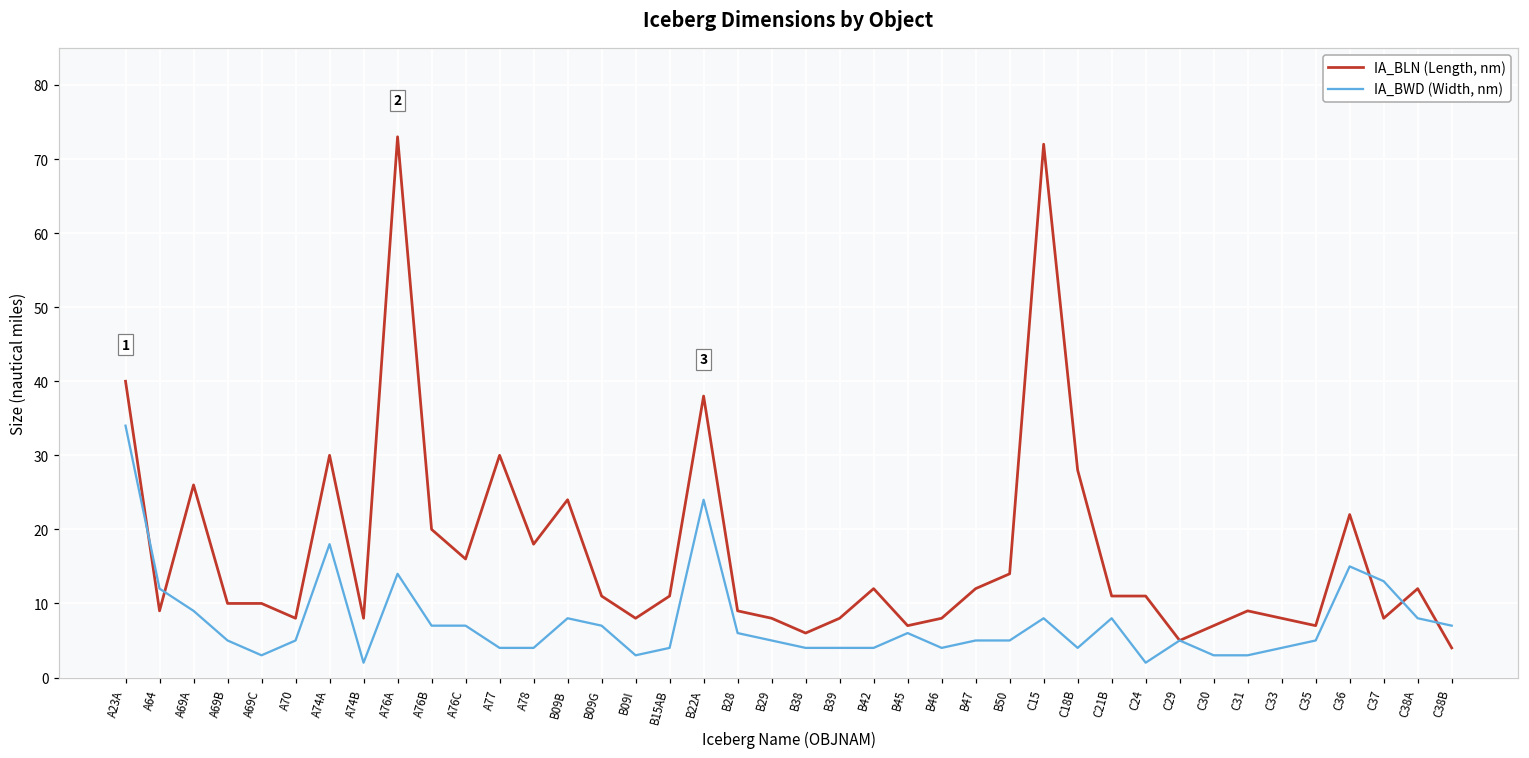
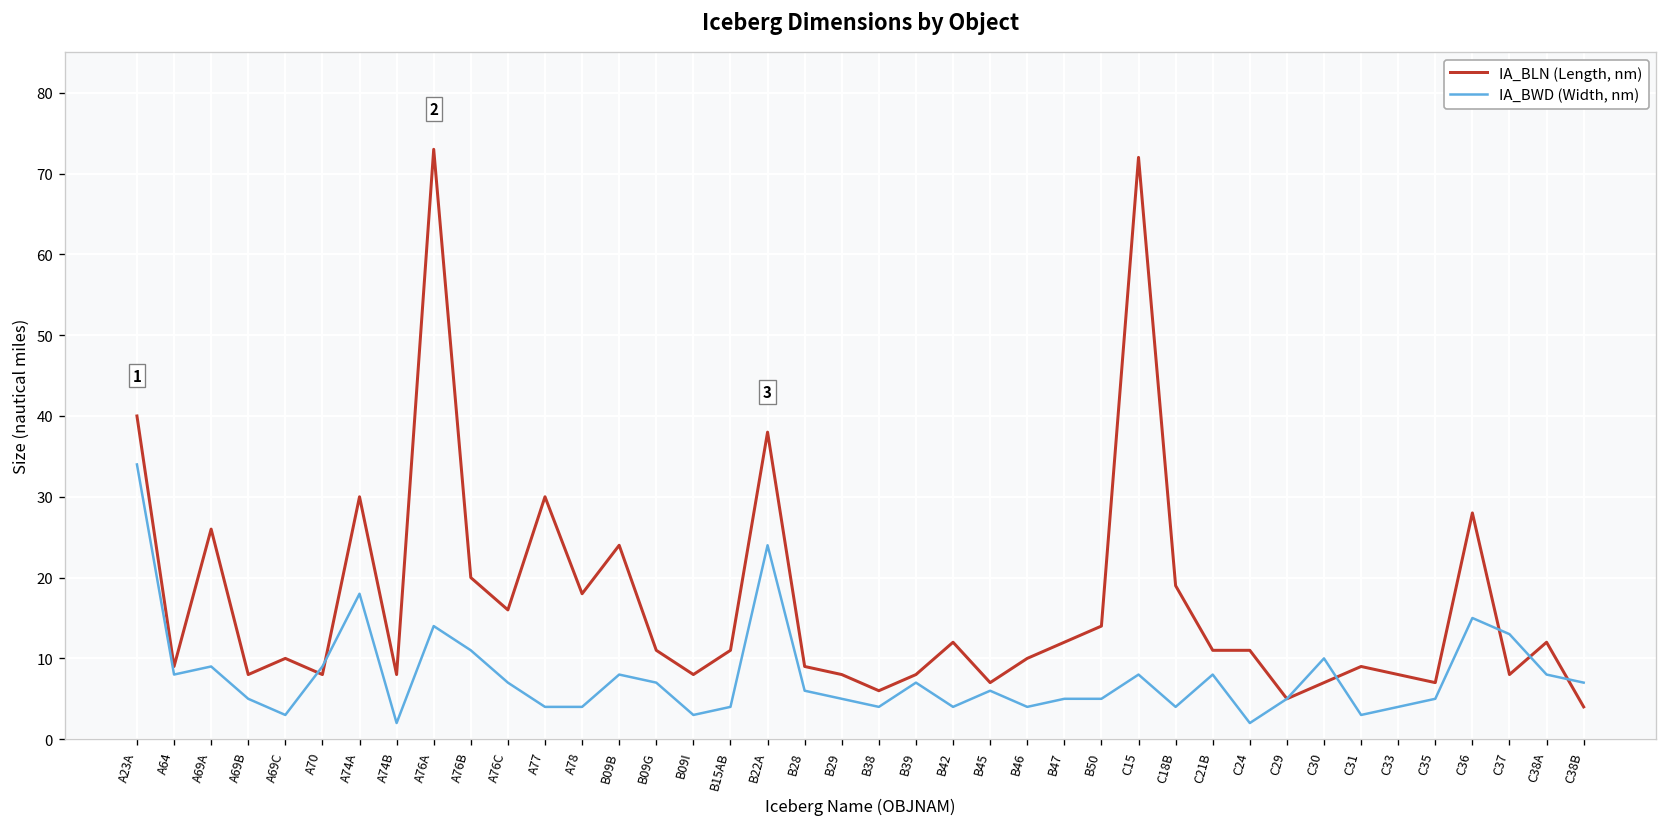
  {
    "IA_BLN (Length, nm)": {
      "A23A": 40,
      "A64": 9,
      "A69A": 26,
-     "A69B": 10,
+     "A69B": 8,
      "A69C": 10,
      "A70": 8,
      "A74A": 30,
      "A74B": 8,
      "A76A": 73,
      "A76B": 20,
      "A76C": 16,
      "A77": 30,
      "A78": 18,
      "B09B": 24,
      "B09G": 11,
      "B09I": 8,
      "B15AB": 11,
      "B22A": 38,
      "B28": 9,
      "B29": 8,
      "B38": 6,
      "B39": 8,
      "B42": 12,
      "B45": 7,
-     "B46": 8,
+     "B46": 10,
      "B47": 12,
      "B50": 14,
      "C15": 72,
-     "C18B": 28,
+     "C18B": 19,
      "C21B": 11,
      "C24": 11,
      "C30": 7,
      "C31": 9,
      "C33": 8,
      "C35": 7,
-     "C36": 22,
+     "C36": 28,
      "C37": 8,
      "C38A": 12,
      "C38B": 4
    },
    "IA_BWD (Width, nm)": {
      "A23A": 34,
-     "A64": 12,
+     "A64": 8,
      "A69A": 9,
      "A69B": 5,
      "A69C": 3,
-     "A70": 5,
+     "A70": 9,
      "A74A": 18,
      "A74B": 2,
      "A76A": 14,
-     "A76B": 7,
+     "A76B": 11,
      "A76C": 7,
      "A77": 4,
      "A78": 4,
      "B09B": 8,
      "B09G": 7,
      "B09I": 3,
      "B15AB": 4,
      "B22A": 24,
      "B28": 6,
      "B29": 5,
      "B38": 4,
-     "B39": 4,
+     "B39": 7,
      "B42": 4,
      "B45": 6,
      "B46": 4,
      "B47": 5,
      "B50": 5,
      "C15": 8,
      "C18B": 4,
      "C21B": 8,
      "C24": 2,
-     "C30": 3,
+     "C30": 10,
      "C31": 3,
      "C33": 4,
      "C35": 5,
      "C36": 15,
      "C37": 13,
      "C38A": 8,
      "C38B": 7
    }
  }
